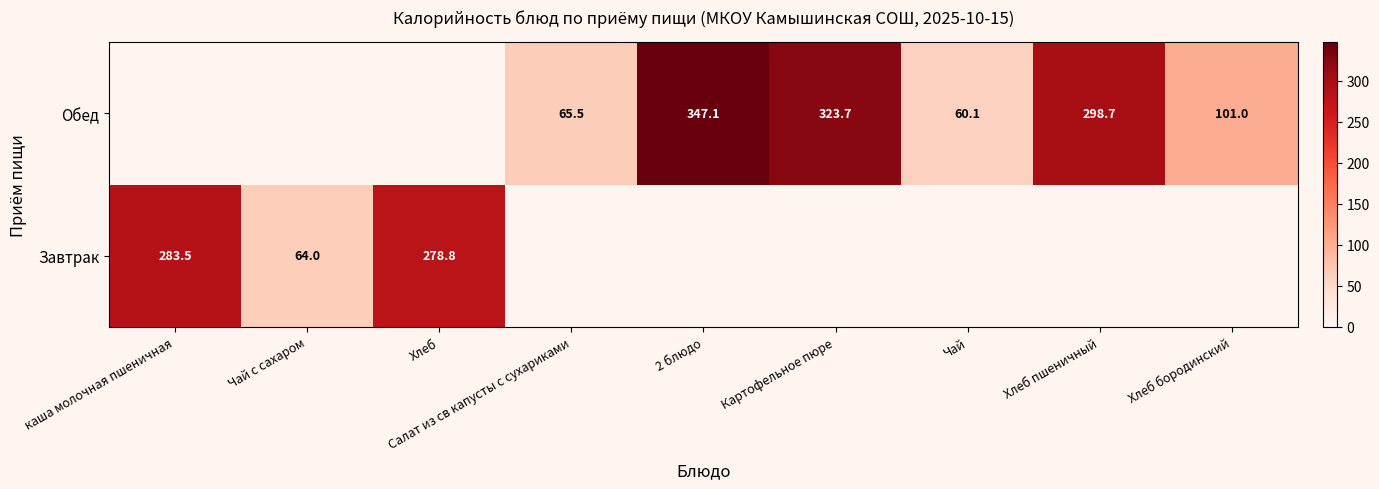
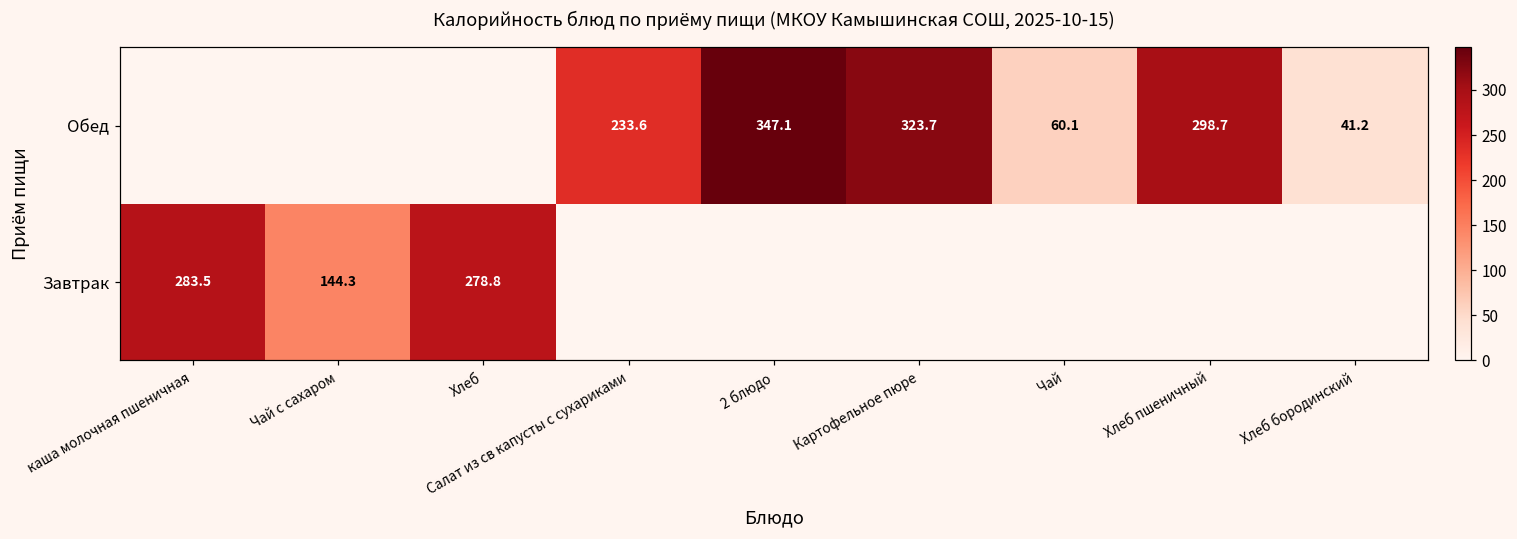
  {
    "Обед": {
-     "Салат из св капусты с сухариками": 65.5,
+     "Салат из св капусты с сухариками": 233.6,
      "2 блюдо": 347.1,
      "Картофельное пюре": 323.7,
      "Чай": 60.1,
      "Хлеб пшеничный": 298.7,
-     "Хлеб бородинский": 101.0
+     "Хлеб бородинский": 41.2
    },
    "Завтрак": {
      "каша молочная пшеничная": 283.5,
-     "Чай с сахаром": 64.0,
+     "Чай с сахаром": 144.3,
      "Хлеб": 278.8
    }
  }
